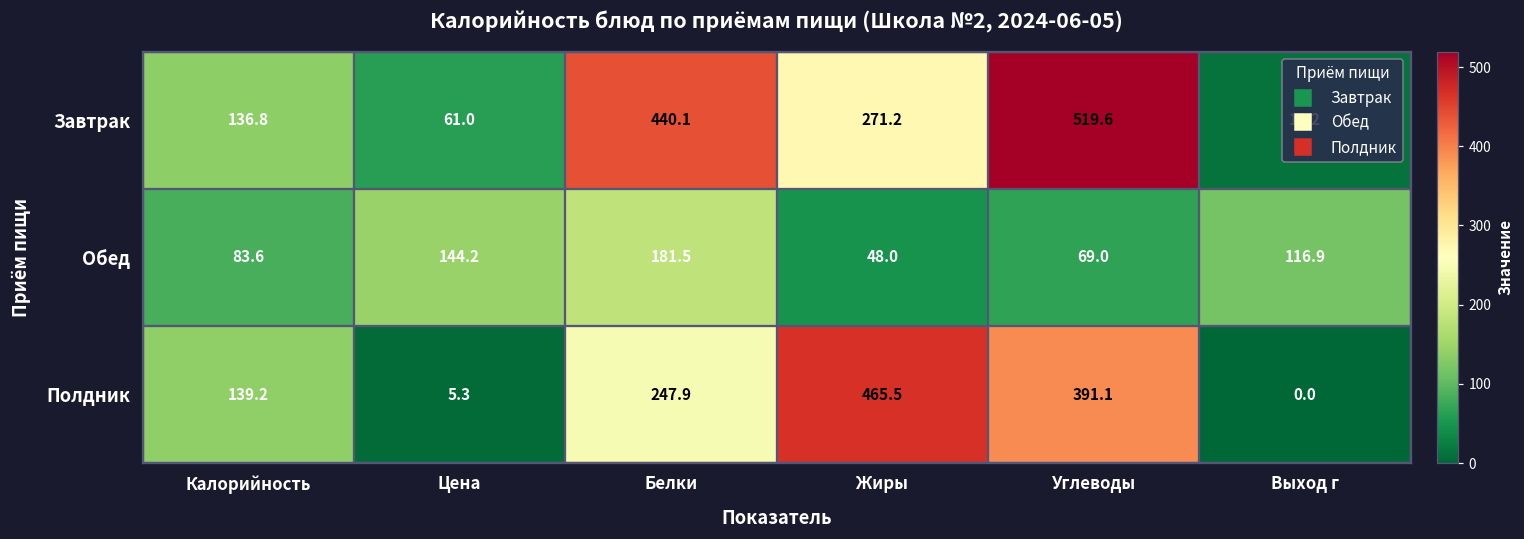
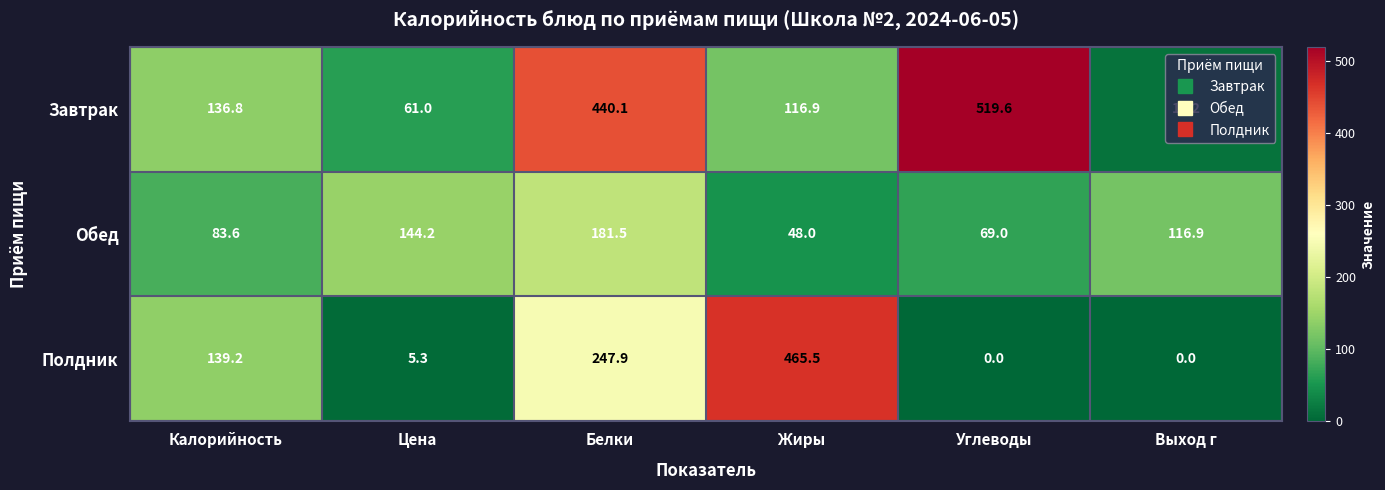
  {
    "Завтрак": {
      "Калорийность": 136.8,
      "Цена": 61.0,
      "Белки": 440.1,
-     "Жиры": 271.2,
+     "Жиры": 116.9,
      "Углеводы": 519.6
    },
    "Обед": {
      "Калорийность": 83.6,
      "Цена": 144.2,
      "Белки": 181.5,
      "Жиры": 48.0,
      "Углеводы": 69.0,
      "Выход г": 116.9
    },
    "Полдник": {
      "Калорийность": 139.2,
      "Цена": 5.3,
      "Белки": 247.9,
      "Жиры": 465.5,
-     "Углеводы": 391.1,
+     "Углеводы": 0.0,
      "Выход г": 0.0
    }
  }
